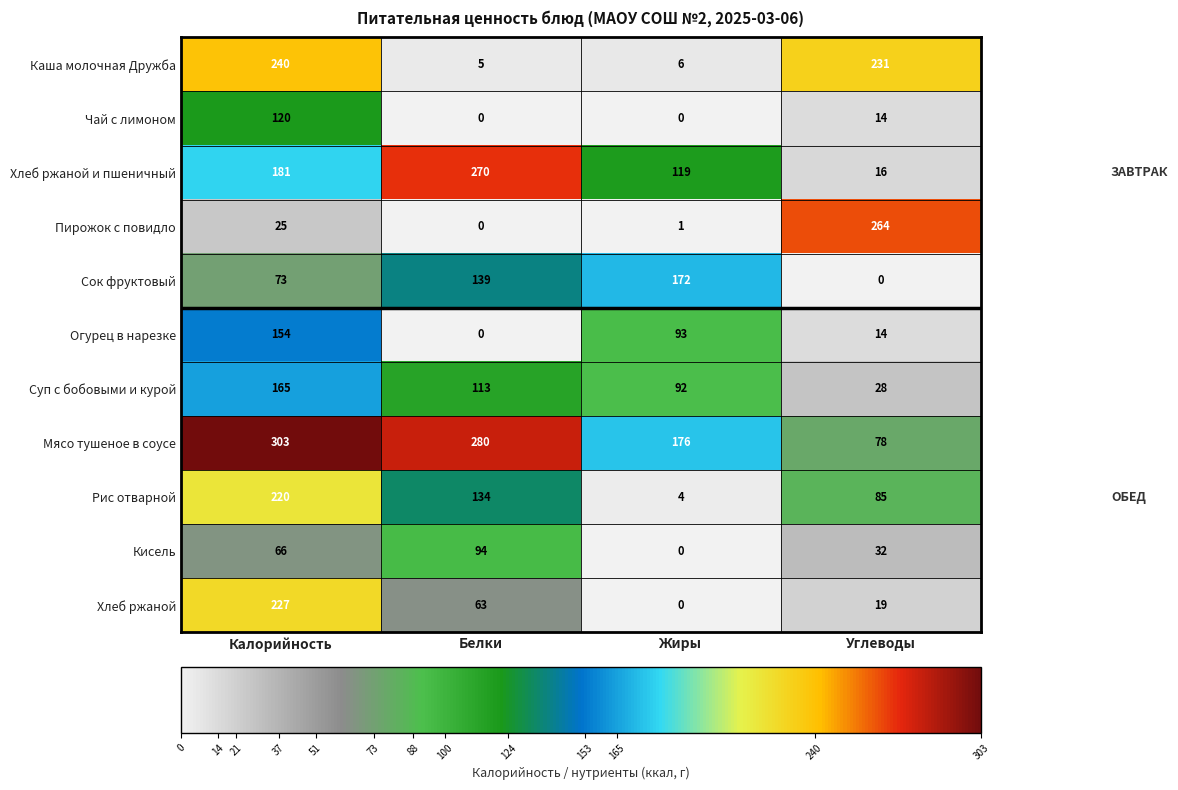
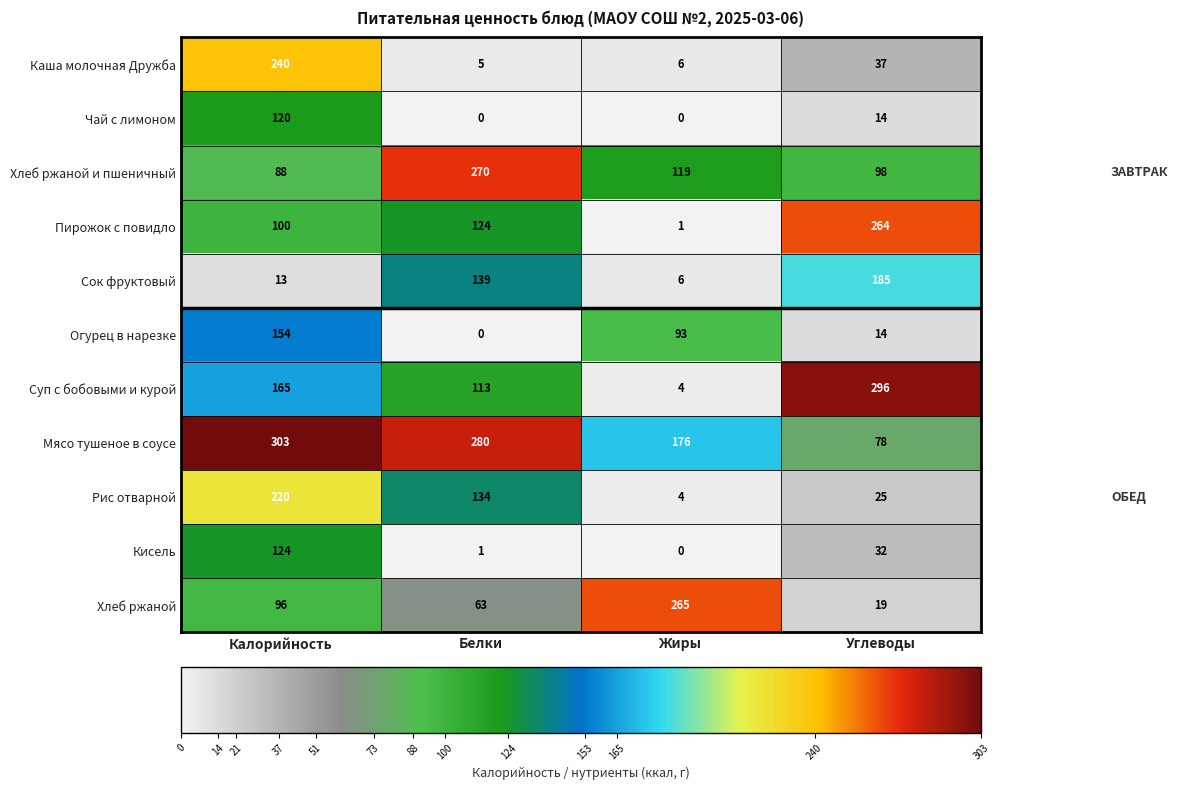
  {
    "Каша молочная Дружба": {
      "Калорийность": 240,
      "Белки": 5,
      "Жиры": 6,
-     "Углеводы": 231
+     "Углеводы": 37
    },
    "Чай с лимоном": {
      "Калорийность": 120,
      "Белки": 0,
      "Жиры": 0,
      "Углеводы": 14
    },
    "Хлеб ржаной и пшеничный": {
-     "Калорийность": 181,
+     "Калорийность": 88,
      "Белки": 270,
      "Жиры": 119,
-     "Углеводы": 16
+     "Углеводы": 98
    },
    "Пирожок с повидло": {
-     "Калорийность": 25,
-     "Белки": 0,
+     "Калорийность": 100,
+     "Белки": 124,
      "Жиры": 1,
      "Углеводы": 264
    },
    "Сок фруктовый": {
-     "Калорийность": 73,
+     "Калорийность": 13,
      "Белки": 139,
-     "Жиры": 172,
-     "Углеводы": 0
+     "Жиры": 6,
+     "Углеводы": 185
    },
    "Огурец в нарезке": {
      "Калорийность": 154,
      "Белки": 0,
      "Жиры": 93,
      "Углеводы": 14
    },
    "Суп с бобовыми и курой": {
      "Калорийность": 165,
      "Белки": 113,
-     "Жиры": 92,
-     "Углеводы": 28
+     "Жиры": 4,
+     "Углеводы": 296
    },
    "Мясо тушеное в соусе": {
      "Калорийность": 303,
      "Белки": 280,
      "Жиры": 176,
      "Углеводы": 78
    },
    "Рис отварной": {
      "Калорийность": 220,
      "Белки": 134,
      "Жиры": 4,
-     "Углеводы": 85
+     "Углеводы": 25
    },
    "Кисель": {
-     "Калорийность": 66,
-     "Белки": 94,
+     "Калорийность": 124,
+     "Белки": 1,
      "Жиры": 0,
      "Углеводы": 32
    },
    "Хлеб ржаной": {
-     "Калорийность": 227,
+     "Калорийность": 96,
      "Белки": 63,
-     "Жиры": 0,
+     "Жиры": 265,
      "Углеводы": 19
    }
  }
